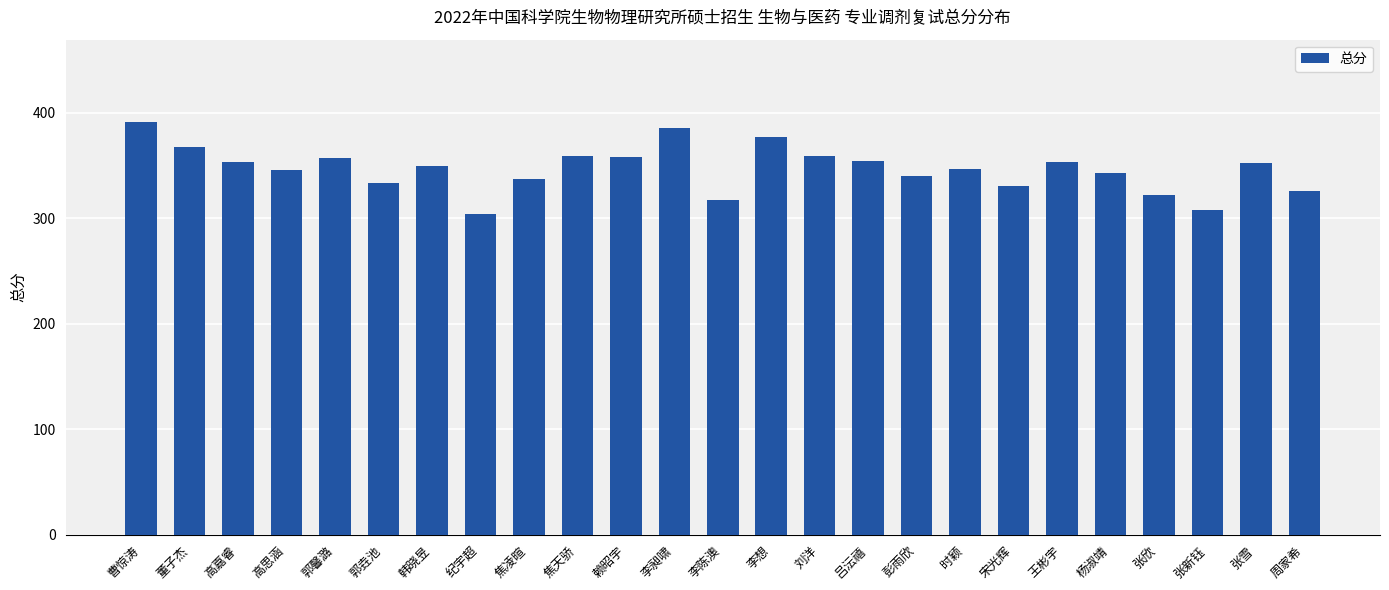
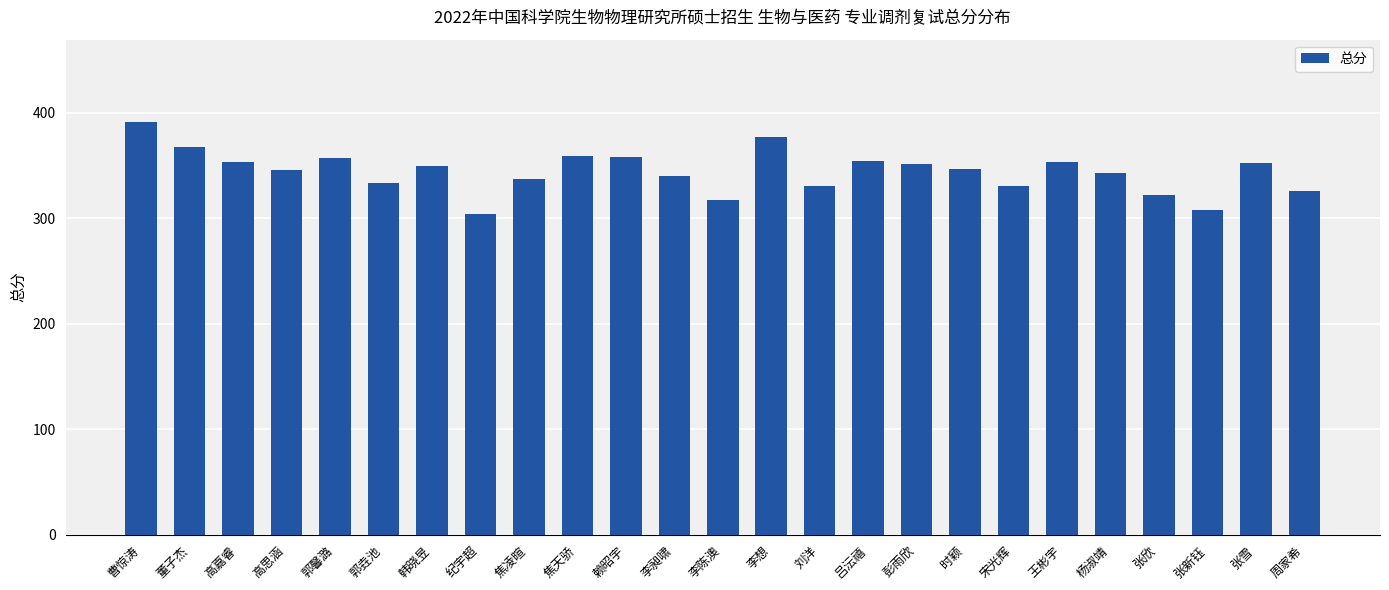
  {
    "曹惊涛": 391,
    "董子杰": 367,
    "高嘉睿": 353,
    "高思涵": 346,
    "郭馨潞": 357,
    "郭垚池": 333,
    "韩晓昱": 349,
    "纪宇超": 304,
    "焦凌暄": 337,
    "焦天骄": 359,
    "赖昭宇": 358,
-   "李昶啸": 385,
+   "李昶啸": 340,
    "李陈澳": 317,
    "李想": 377,
-   "刘洋": 359,
+   "刘洋": 330,
    "吕沄禧": 354,
-   "彭雨欣": 340,
+   "彭雨欣": 351,
    "时颖": 347,
    "宋光辉": 330,
    "王彬宇": 353,
    "杨淑靖": 343,
    "张欣": 322,
    "张新钰": 308,
    "张雪": 352,
    "周家希": 326
  }
